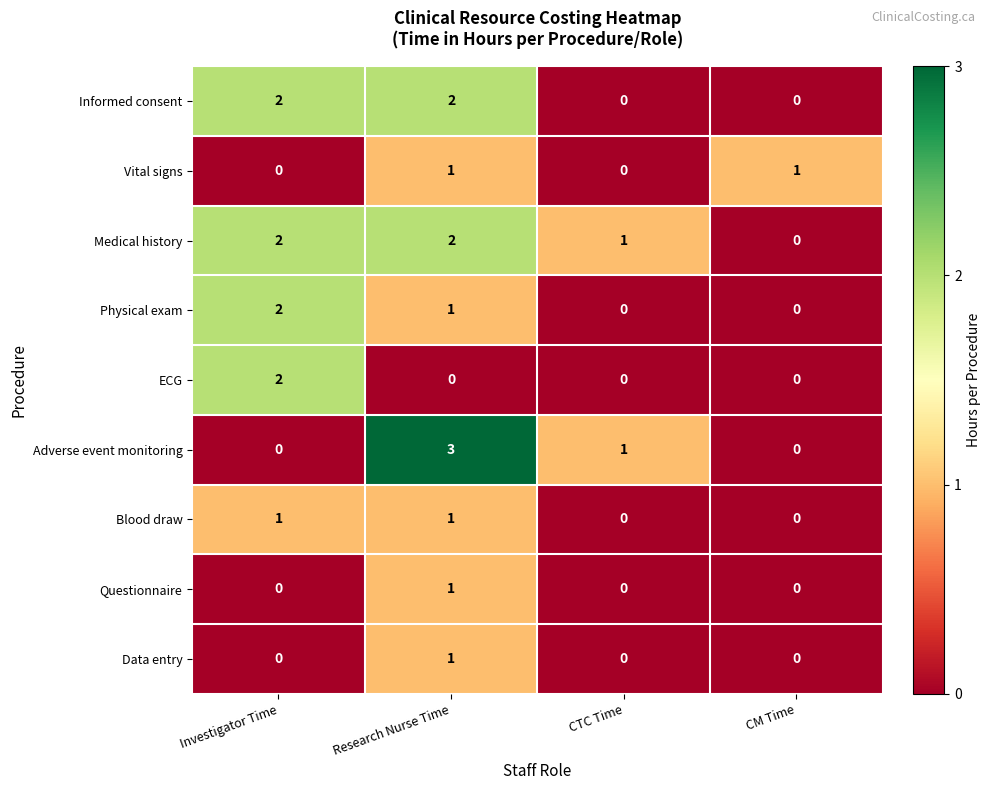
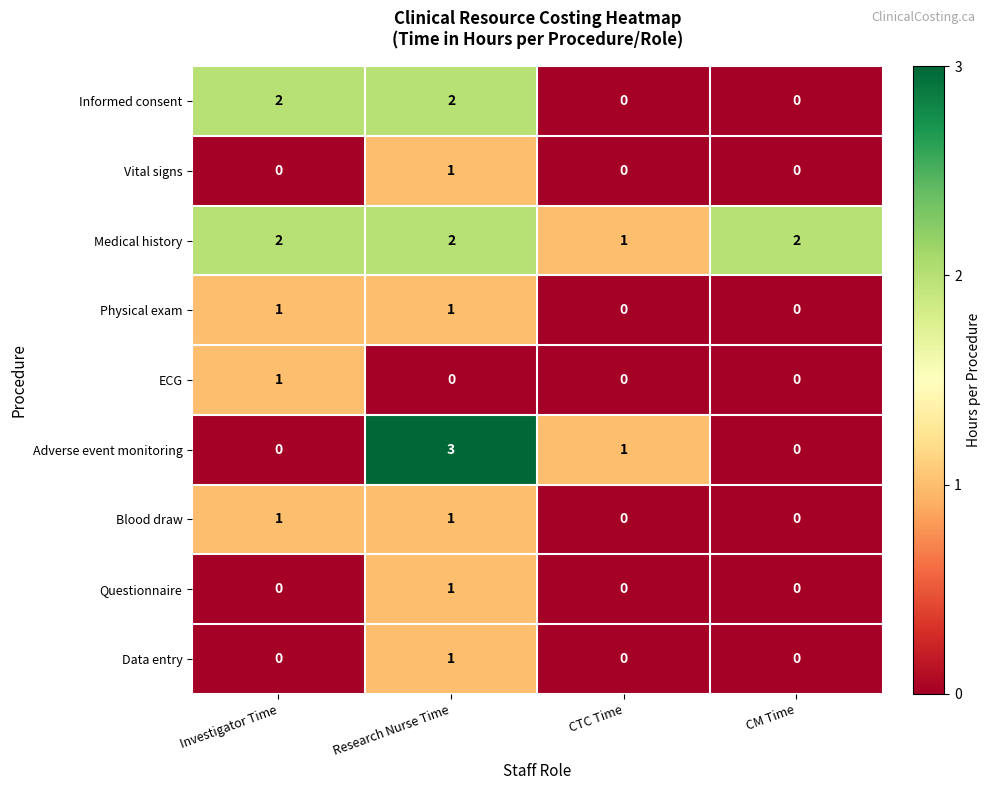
  {
    "Informed consent": {
      "Investigator Time": 2,
      "Research Nurse Time": 2,
      "CTC Time": 0,
      "CM Time": 0
    },
    "Vital signs": {
      "Investigator Time": 0,
      "Research Nurse Time": 1,
      "CTC Time": 0,
-     "CM Time": 1
+     "CM Time": 0
    },
    "Medical history": {
      "Investigator Time": 2,
      "Research Nurse Time": 2,
      "CTC Time": 1,
-     "CM Time": 0
+     "CM Time": 2
    },
    "Physical exam": {
-     "Investigator Time": 2,
+     "Investigator Time": 1,
      "Research Nurse Time": 1,
      "CTC Time": 0,
      "CM Time": 0
    },
    "ECG": {
-     "Investigator Time": 2,
+     "Investigator Time": 1,
      "Research Nurse Time": 0,
      "CTC Time": 0,
      "CM Time": 0
    },
    "Adverse event monitoring": {
      "Investigator Time": 0,
      "Research Nurse Time": 3,
      "CTC Time": 1,
      "CM Time": 0
    },
    "Blood draw": {
      "Investigator Time": 1,
      "Research Nurse Time": 1,
      "CTC Time": 0,
      "CM Time": 0
    },
    "Questionnaire": {
      "Investigator Time": 0,
      "Research Nurse Time": 1,
      "CTC Time": 0,
      "CM Time": 0
    },
    "Data entry": {
      "Investigator Time": 0,
      "Research Nurse Time": 1,
      "CTC Time": 0,
      "CM Time": 0
    }
  }
